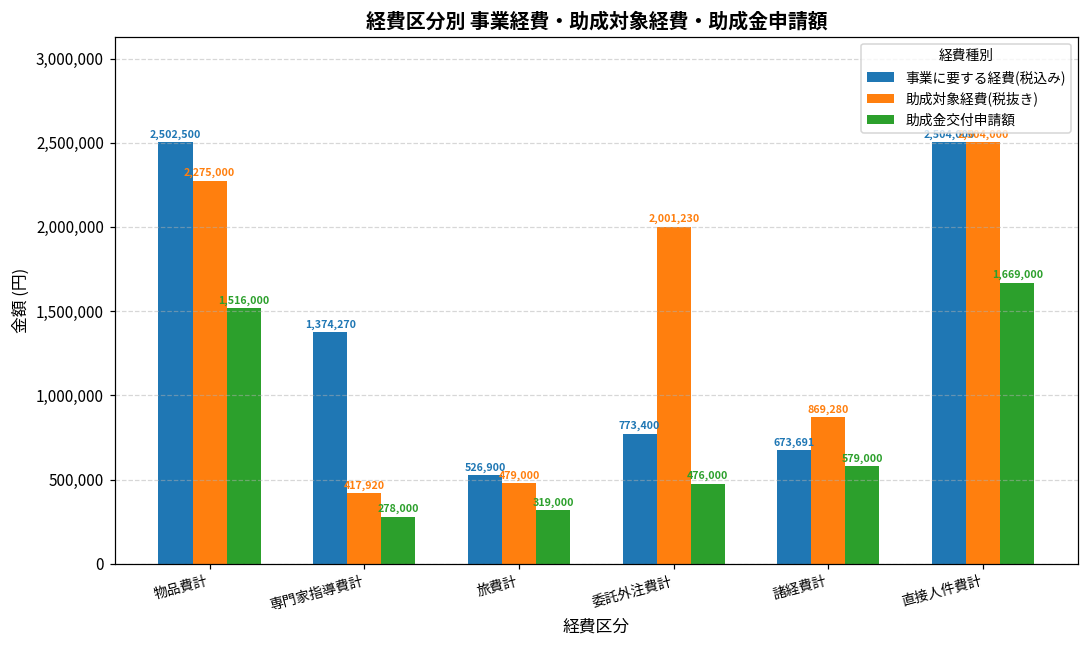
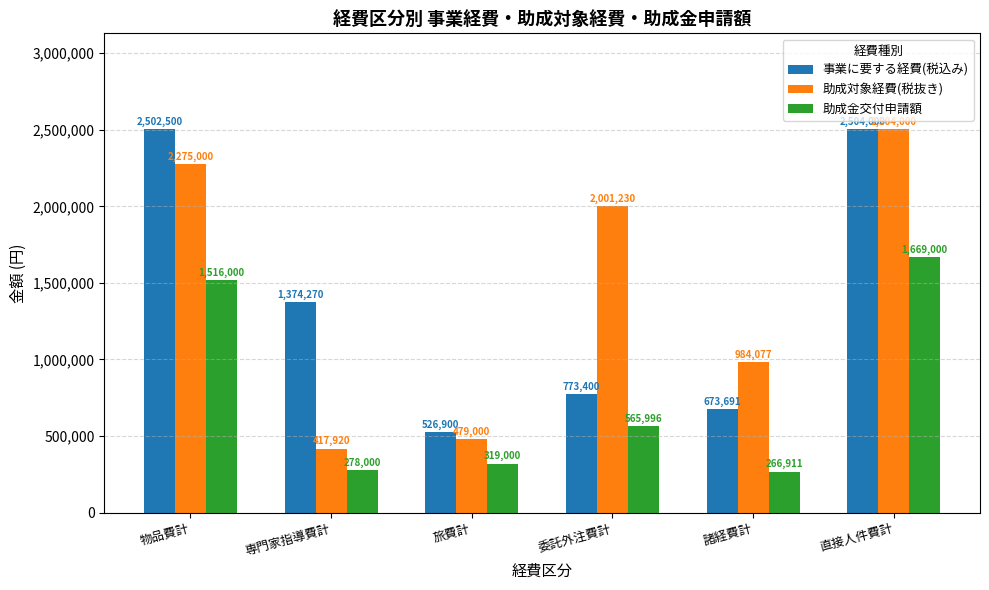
  {
    "事業に要する経費(税込み)": {
      "物品費計": "2,502,500",
      "専門家指導費計": "1,374,270",
      "旅費計": "526,900",
      "委託外注費計": "773,400",
      "諸経費計": "673,691"
    },
    "助成対象経費(税抜き)": {
      "物品費計": "2,275,000",
      "専門家指導費計": "417,920",
      "旅費計": "479,000",
      "委託外注費計": "2,001,230",
-     "諸経費計": "869,280"
+     "諸経費計": "984,077"
    },
    "助成金交付申請額": {
      "物品費計": "1,516,000",
      "専門家指導費計": "278,000",
      "旅費計": "319,000",
-     "委託外注費計": "476,000",
-     "諸経費計": "579,000",
+     "委託外注費計": "565,996",
+     "諸経費計": "266,911",
      "直接人件費計": "1,669,000"
    }
  }
